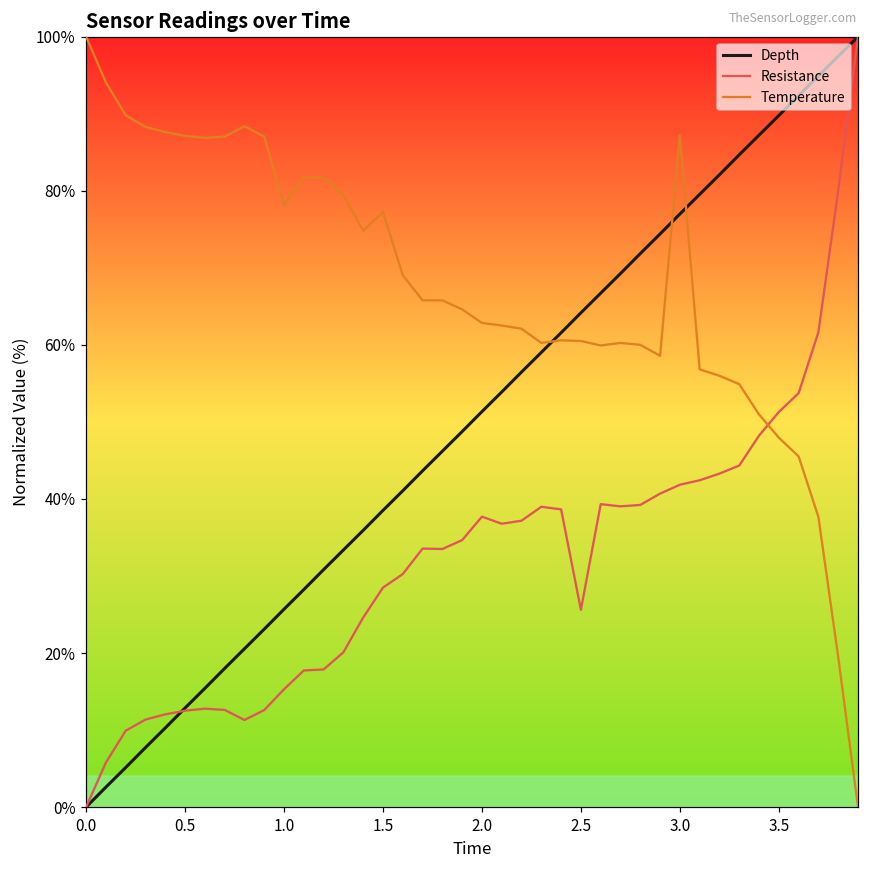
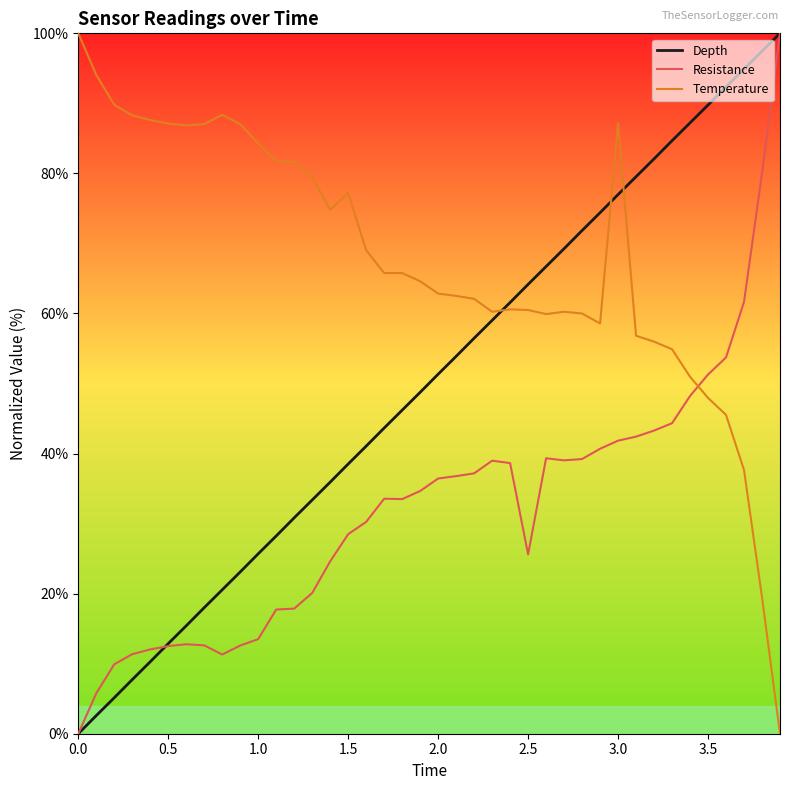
  {
    "Depth": {
      "1.0": "26%",
      "1.5": "39%",
      "2.0": "51%",
      "2.5": "64%",
      "3.0": "77%",
      "3.5": "90%"
    },
    "Resistance": {
-     "1.0": "15%",
+     "1.0": "14%",
      "1.5": "28%",
-     "2.0": "38%",
+     "2.0": "36%",
      "2.5": "26%",
      "3.0": "42%",
      "3.5": "51%"
    },
    "Temperature": {
      "0.0": "100%",
      "0.5": "87%",
-     "1.0": "78%",
+     "1.0": "84%",
      "1.5": "77%",
      "2.0": "63%",
      "2.5": "61%",
      "3.0": "87%",
      "3.5": "48%"
    }
  }
